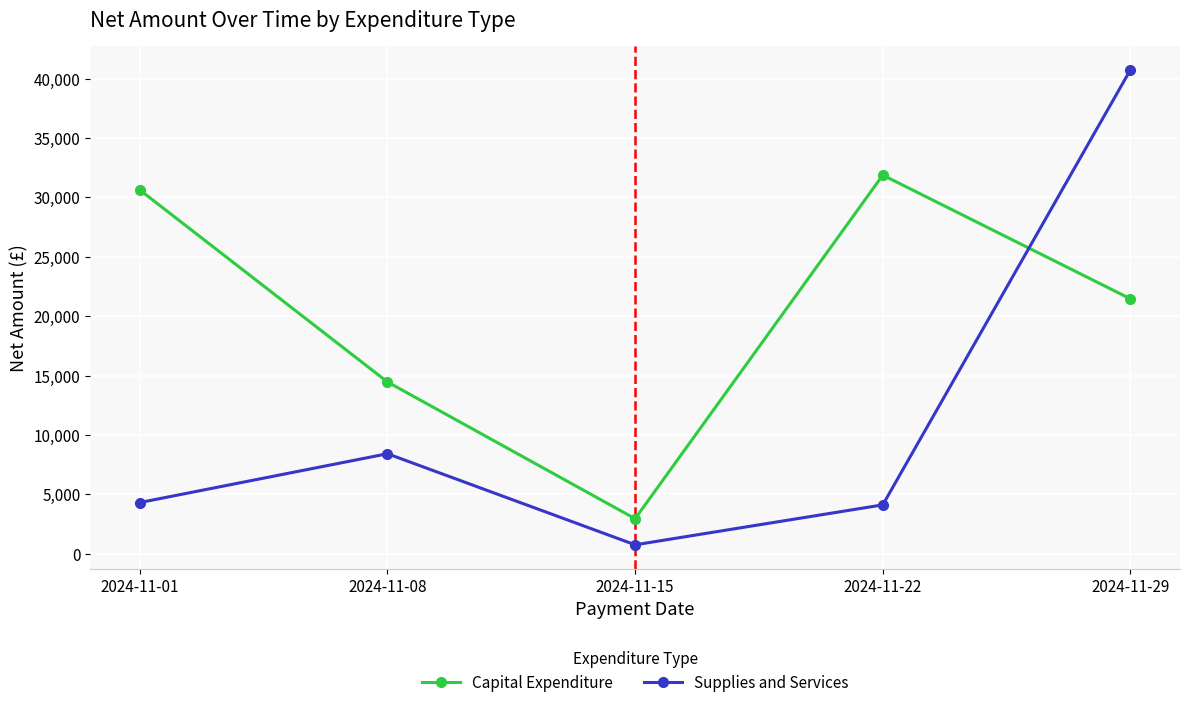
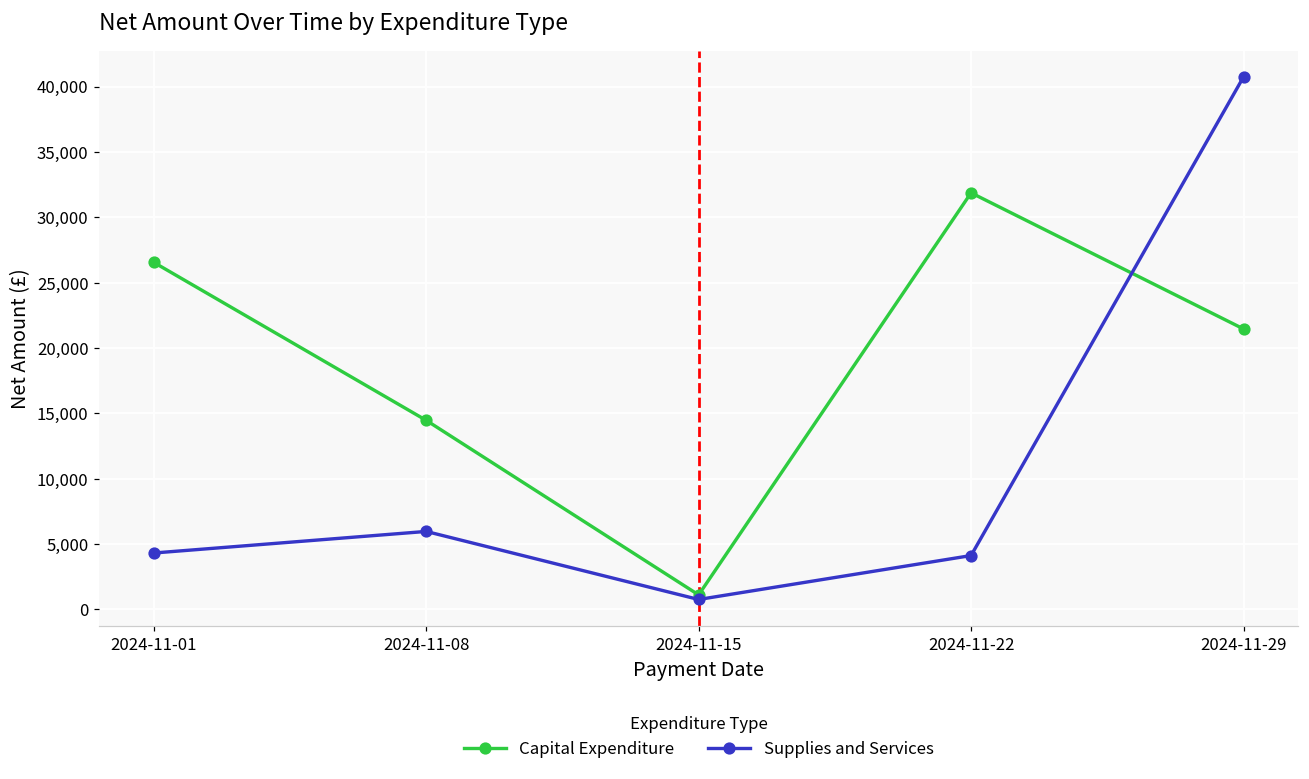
  {
    "Capital Expenditure": {
-     "2024-11-01": "30,600",
+     "2024-11-01": "26,600",
      "2024-11-08": "14,500",
-     "2024-11-15": "3,000",
+     "2024-11-15": "1,100",
      "2024-11-22": "31,900",
      "2024-11-29": "21,500"
    },
    "Supplies and Services": {
      "2024-11-01": "4,300",
-     "2024-11-08": "8,400",
+     "2024-11-08": "6,000",
      "2024-11-15": "800",
      "2024-11-22": "4,100",
      "2024-11-29": "40,700"
    }
  }
